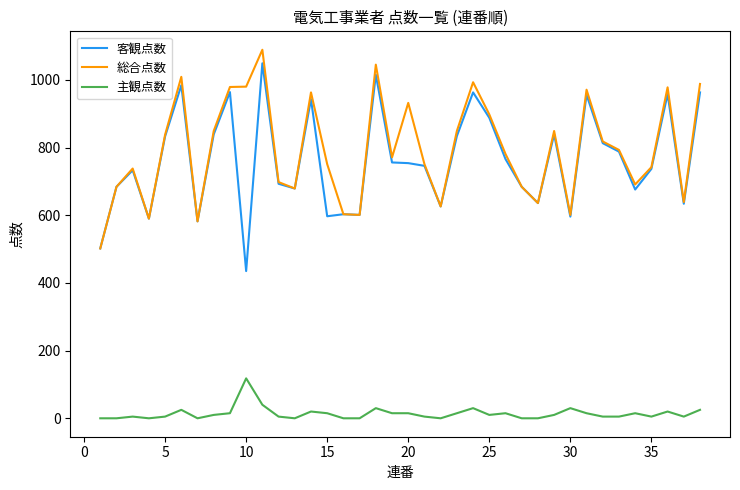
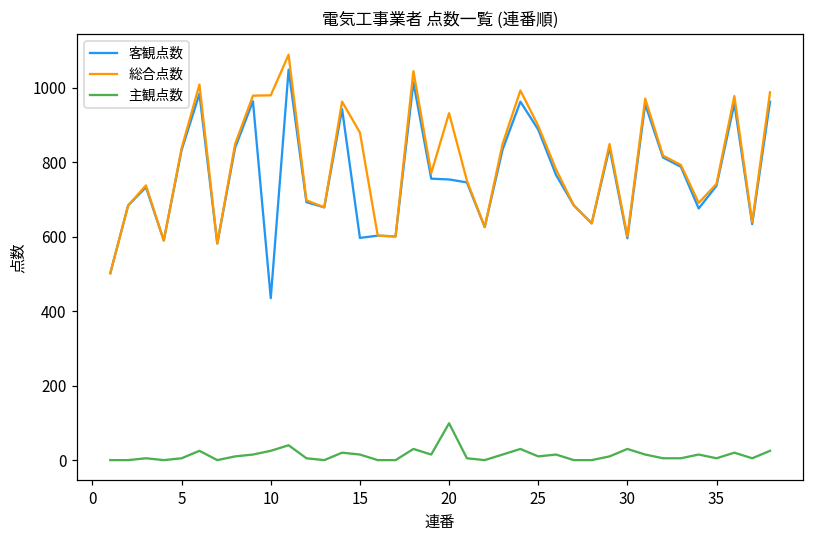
  {
    "客観点数": {
      "10": 440,
      "15": 600,
      "20": 750,
      "25": 890
    },
    "総合点数": {
      "10": 980,
-     "15": 750,
+     "15": 880,
      "20": 930,
      "25": 900
    },
    "主観点数": {
      "5": 10,
-     "10": 120,
+     "10": 30,
      "15": 20,
-     "20": 20,
+     "20": 100,
      "25": 10,
      "30": 30,
      "35": 10
    }
  }
